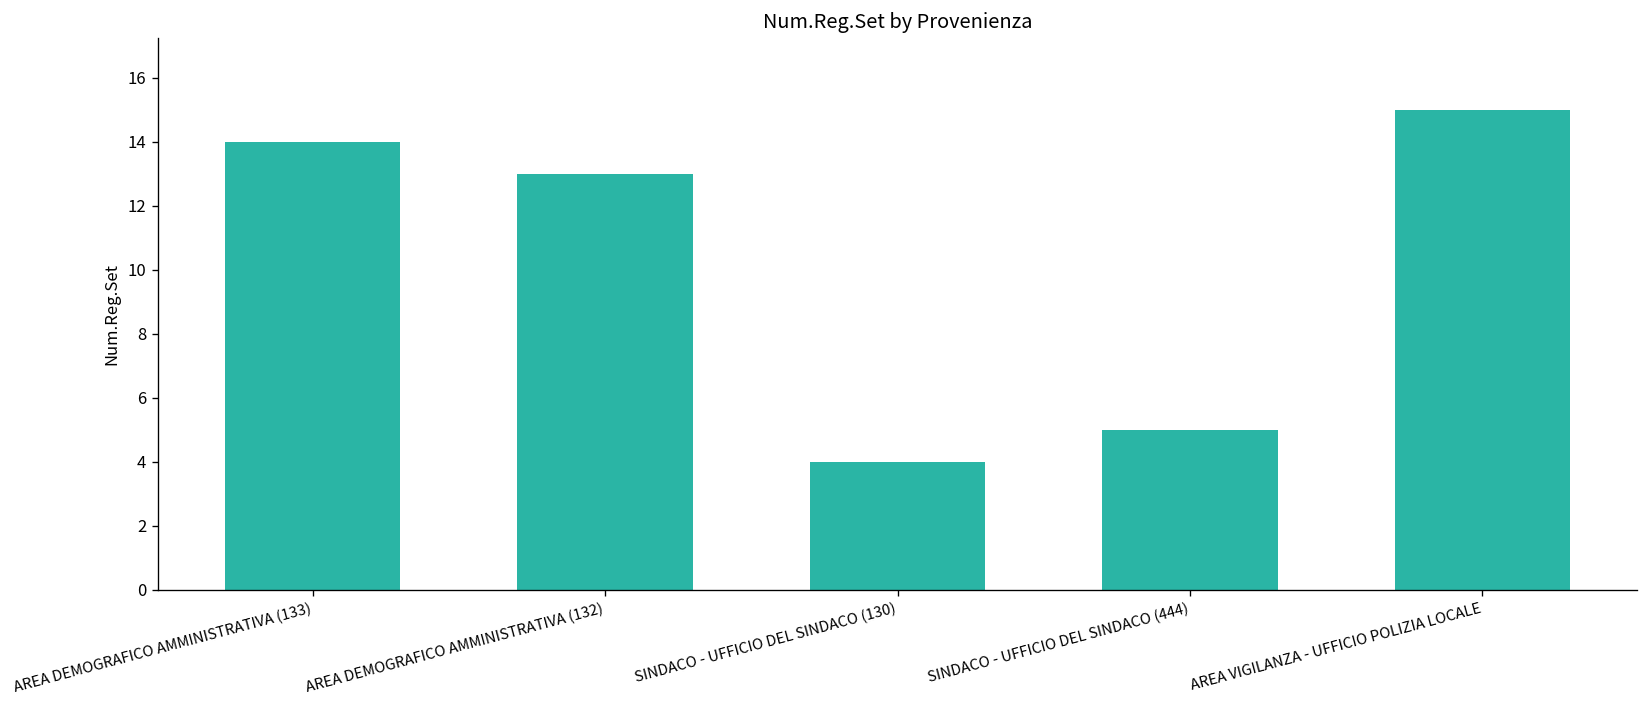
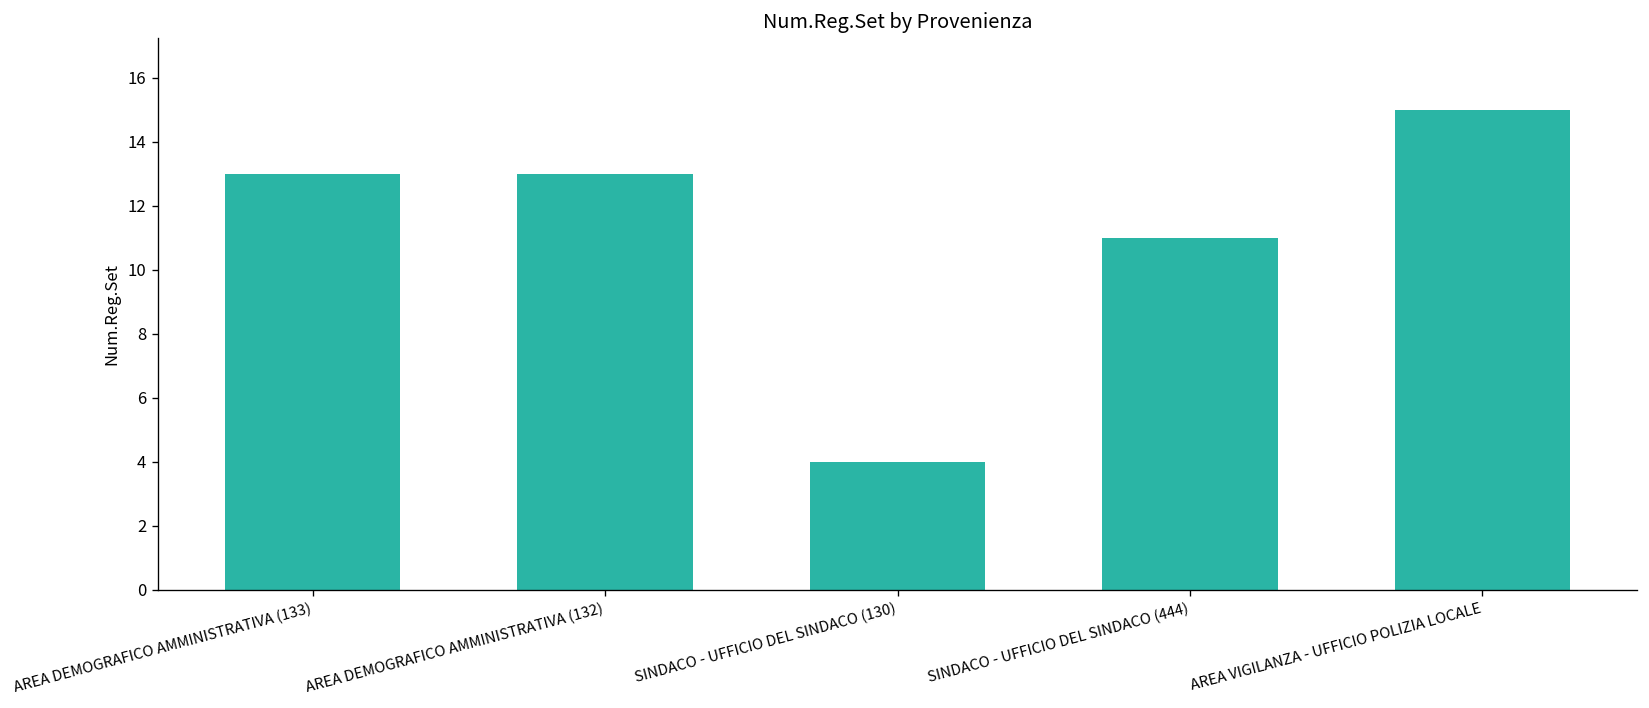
  {
-   "AREA DEMOGRAFICO AMMINISTRATIVA (133)": 14,
+   "AREA DEMOGRAFICO AMMINISTRATIVA (133)": 13,
    "AREA DEMOGRAFICO AMMINISTRATIVA (132)": 13,
    "SINDACO - UFFICIO DEL SINDACO (130)": 4,
-   "SINDACO - UFFICIO DEL SINDACO (444)": 5,
+   "SINDACO - UFFICIO DEL SINDACO (444)": 11,
    "AREA VIGILANZA - UFFICIO POLIZIA LOCALE": 15
  }
